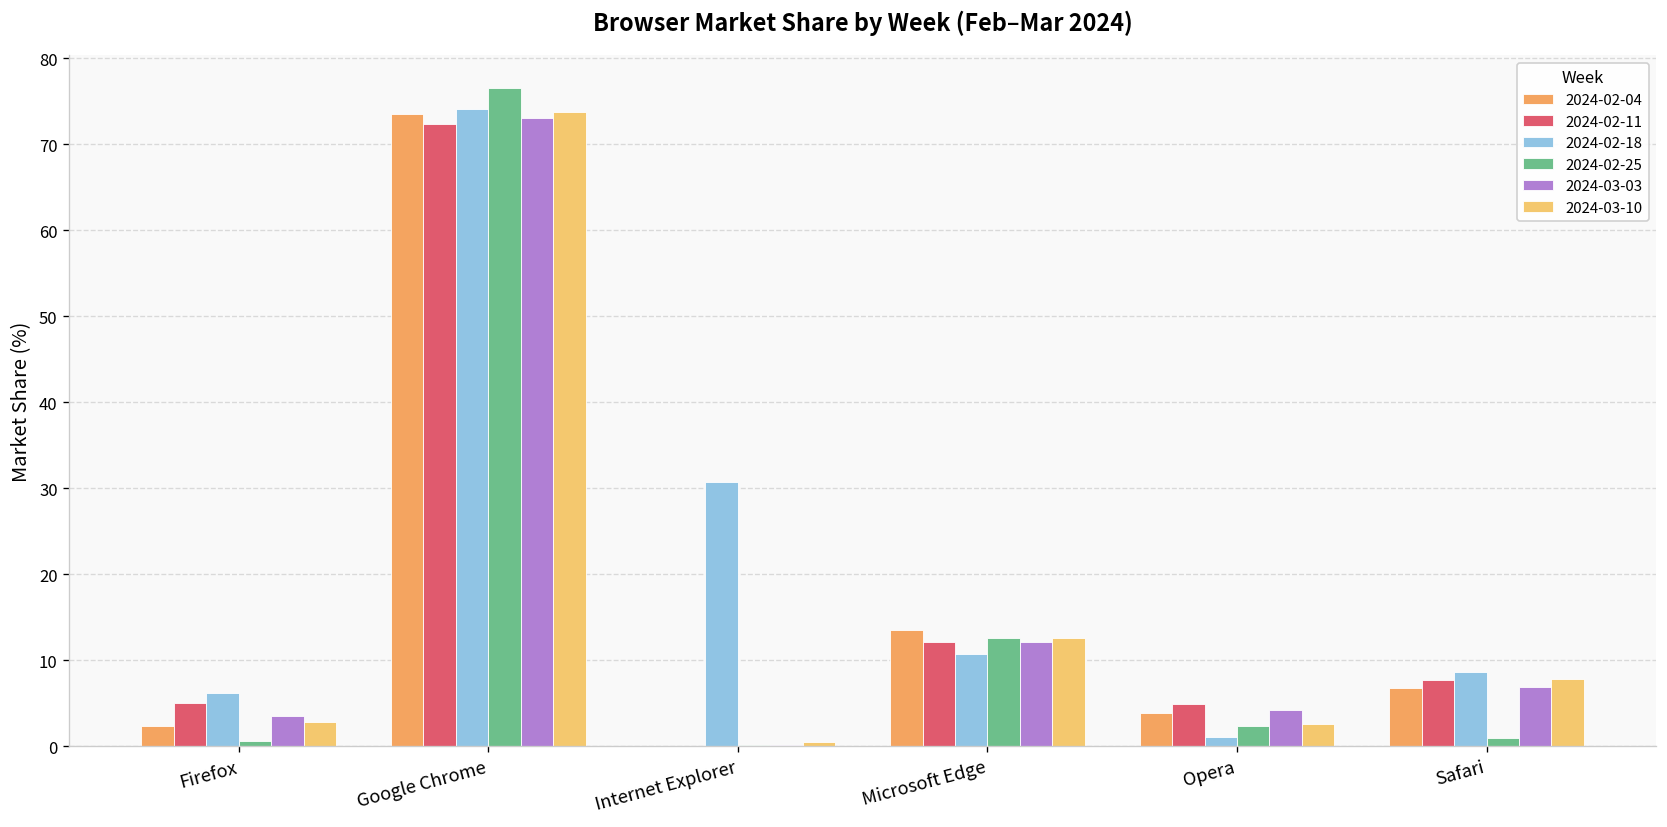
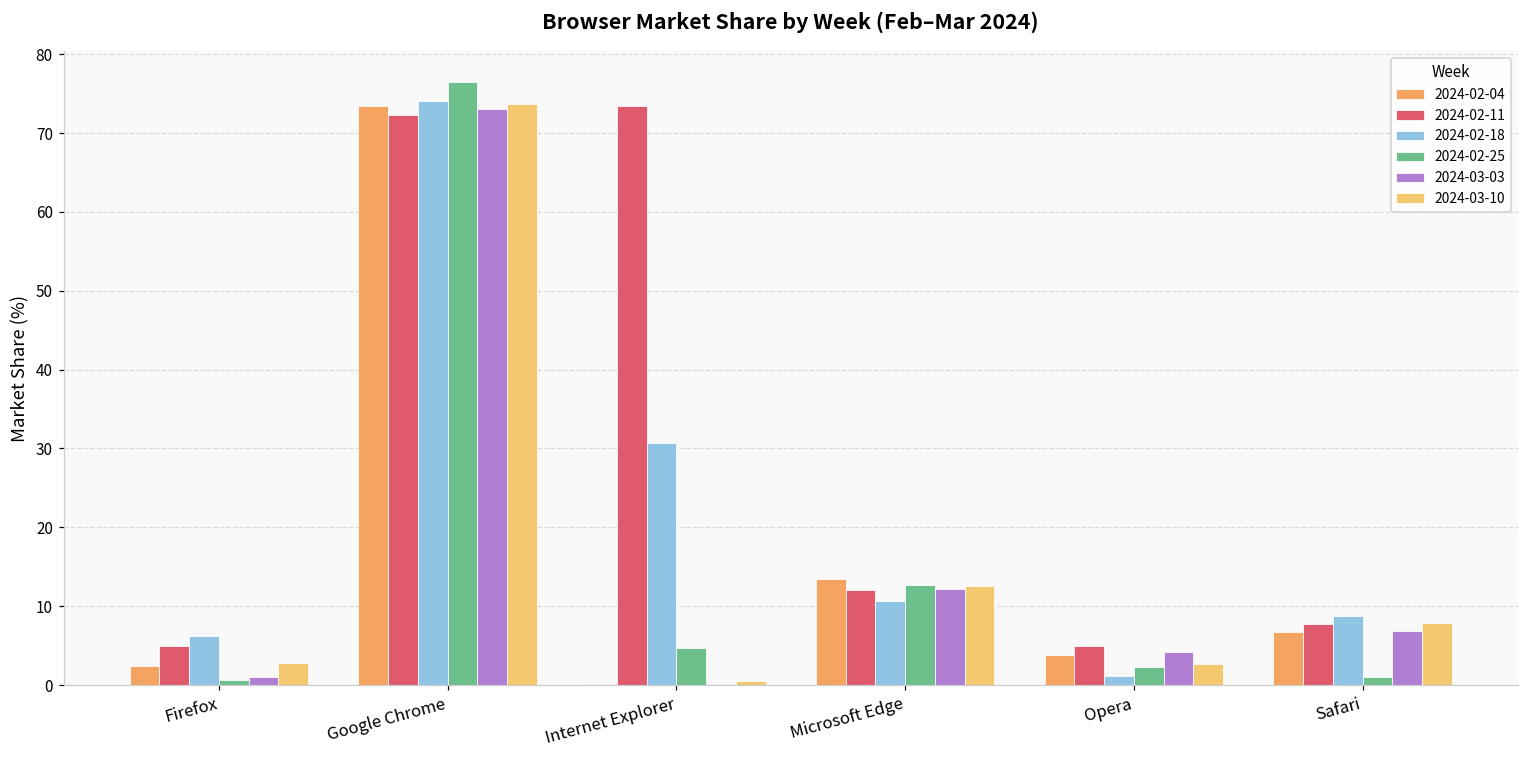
  {
    "2024-02-11": {
      "Firefox": 5,
      "Google Chrome": 72,
-     "Internet Explorer": 0,
+     "Internet Explorer": 73,
      "Microsoft Edge": 12,
      "Opera": 5,
      "Safari": 8
    },
    "2024-02-18": {
      "Firefox": 6,
      "Google Chrome": 74,
      "Internet Explorer": 31,
      "Microsoft Edge": 11,
      "Opera": 1,
      "Safari": 9
    },
    "2024-02-25": {
      "Firefox": 1,
      "Google Chrome": 77,
-     "Internet Explorer": 0,
+     "Internet Explorer": 5,
      "Microsoft Edge": 13,
      "Opera": 2,
      "Safari": 1
    },
    "2024-03-03": {
-     "Firefox": 4,
+     "Firefox": 1,
      "Google Chrome": 73,
      "Microsoft Edge": 12,
      "Opera": 4,
      "Safari": 7
    }
  }
